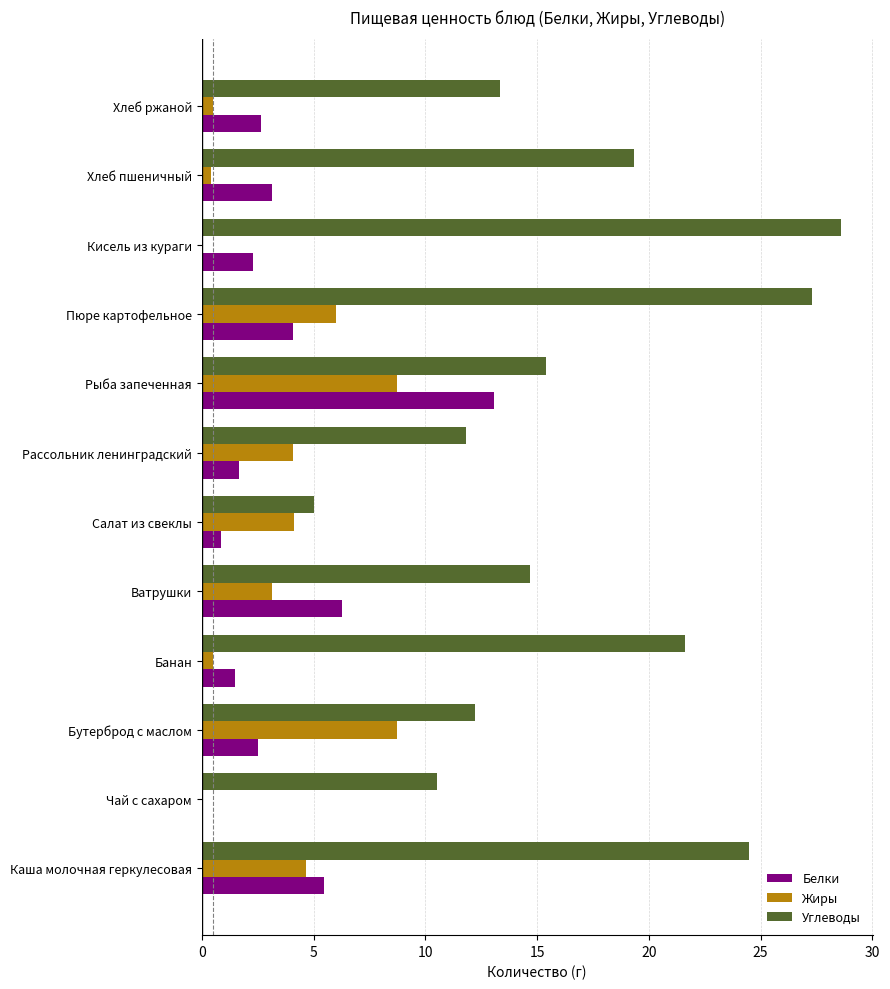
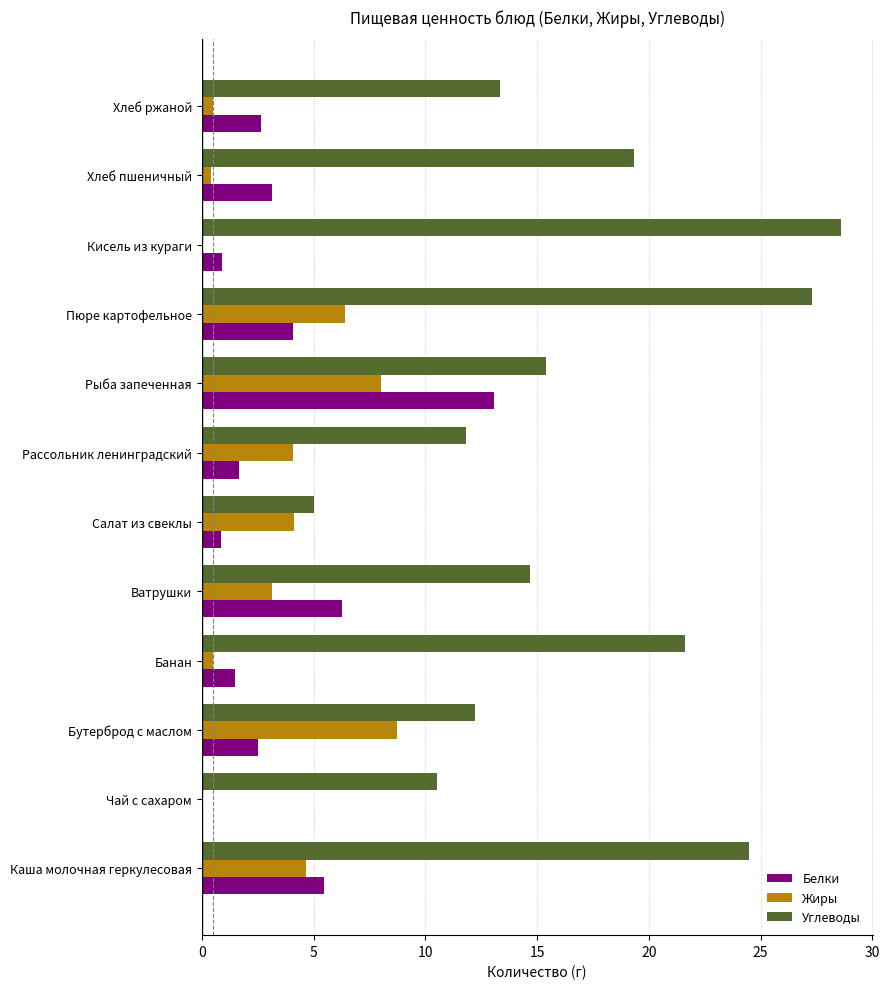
  {
    "Белки": {
      "Хлеб ржаной": 2.6,
      "Хлеб пшеничный": 3.2,
-     "Кисель из кураги": 2.3,
+     "Кисель из кураги": 0.9,
      "Пюре картофельное": 4.1,
      "Рыба запеченная": 13.1,
      "Рассольник ленинградский": 1.7,
      "Салат из свеклы": 0.9,
      "Ватрушки": 6.3,
      "Банан": 1.5,
      "Бутерброд с маслом": 2.5,
      "Каша молочная геркулесовая": 5.5
    },
    "Жиры": {
      "Хлеб ржаной": 0.5,
      "Хлеб пшеничный": 0.4,
-     "Пюре картофельное": 6.0,
-     "Рыба запеченная": 8.7,
+     "Пюре картофельное": 6.4,
+     "Рыба запеченная": 8.0,
      "Рассольник ленинградский": 4.1,
      "Салат из свеклы": 4.1,
      "Ватрушки": 3.1,
      "Банан": 0.5,
      "Бутерброд с маслом": 8.7,
      "Каша молочная геркулесовая": 4.6
    },
    "Углеводы": {
      "Хлеб ржаной": 13.4,
      "Хлеб пшеничный": 19.3,
      "Кисель из кураги": 28.6,
      "Пюре картофельное": 27.3,
      "Рыба запеченная": 15.4,
      "Рассольник ленинградский": 11.8,
      "Салат из свеклы": 5.0,
      "Ватрушки": 14.7,
      "Банан": 21.6,
      "Бутерброд с маслом": 12.2,
      "Чай с сахаром": 10.5,
      "Каша молочная геркулесовая": 24.5
    }
  }
